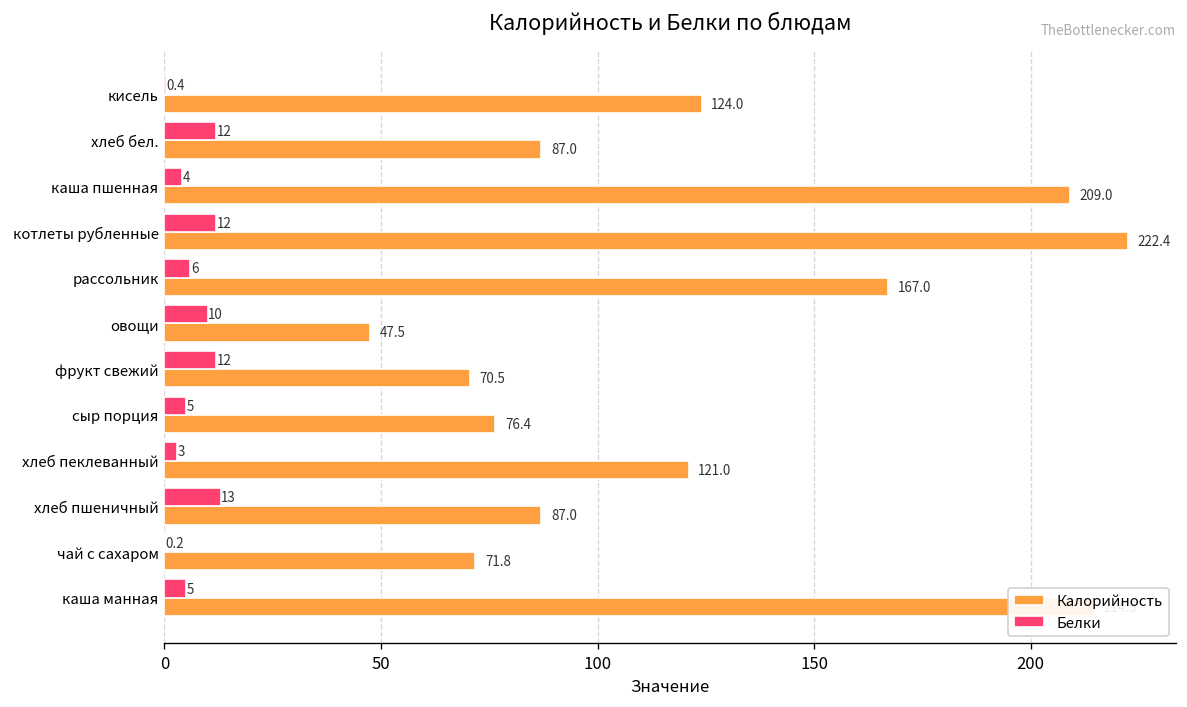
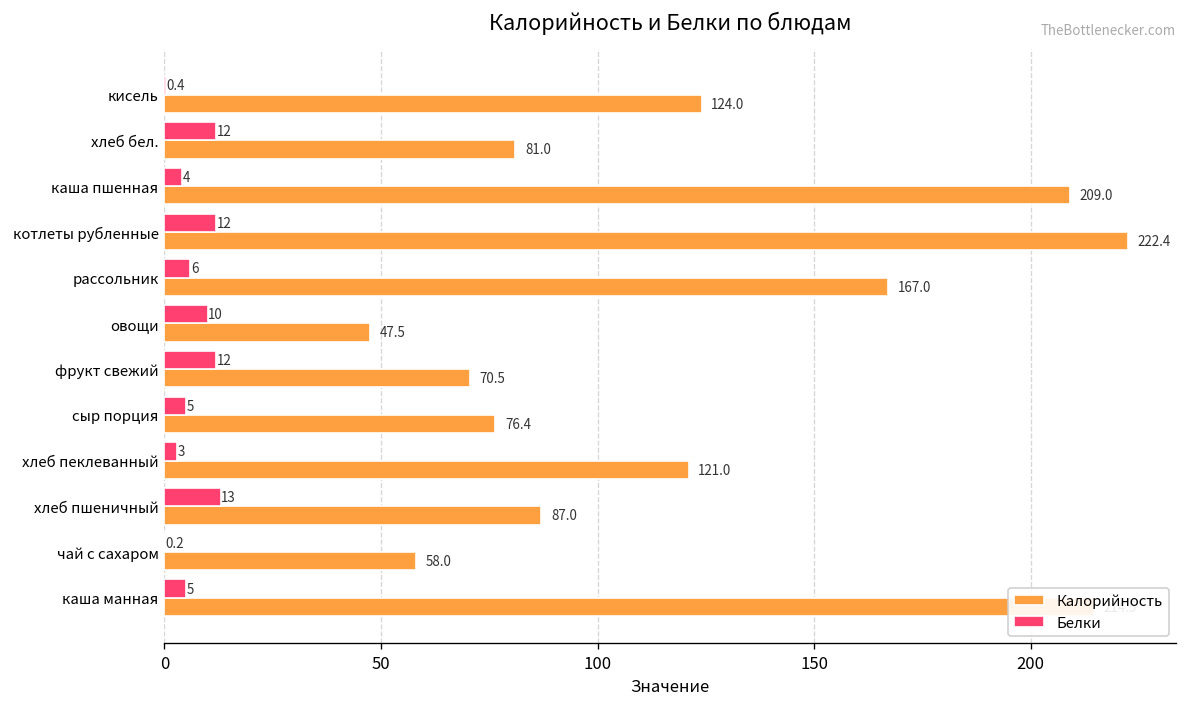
  {
    "Калорийность": {
      "кисель": 124.0,
-     "хлеб бел.": 87.0,
+     "хлеб бел.": 81.0,
      "каша пшенная": 209.0,
      "котлеты рубленные": 222.4,
      "рассольник": 167.0,
      "овощи": 47.5,
      "фрукт свежий": 70.5,
      "сыр порция": 76.4,
      "хлеб пеклеванный": 121.0,
      "хлеб пшеничный": 87.0,
-     "чай с сахаром": 71.8
+     "чай с сахаром": 58.0
    },
    "Белки": {
      "кисель": 0.4,
      "хлеб бел.": 12,
      "каша пшенная": 4,
      "котлеты рубленные": 12,
      "рассольник": 6,
      "овощи": 10,
      "фрукт свежий": 12,
      "сыр порция": 5,
      "хлеб пеклеванный": 3,
      "хлеб пшеничный": 13,
      "чай с сахаром": 0.2,
      "каша манная": 5
    }
  }
